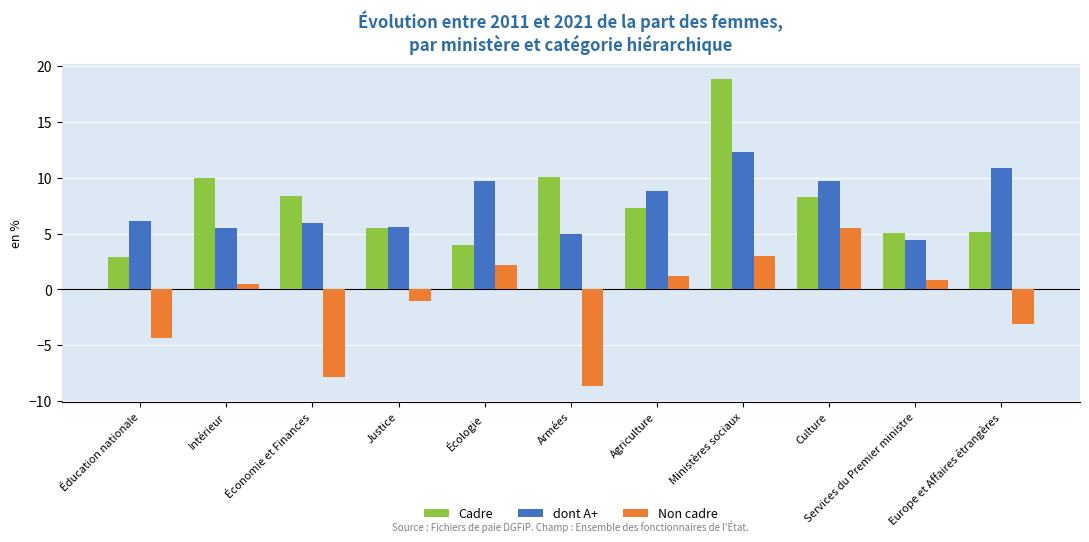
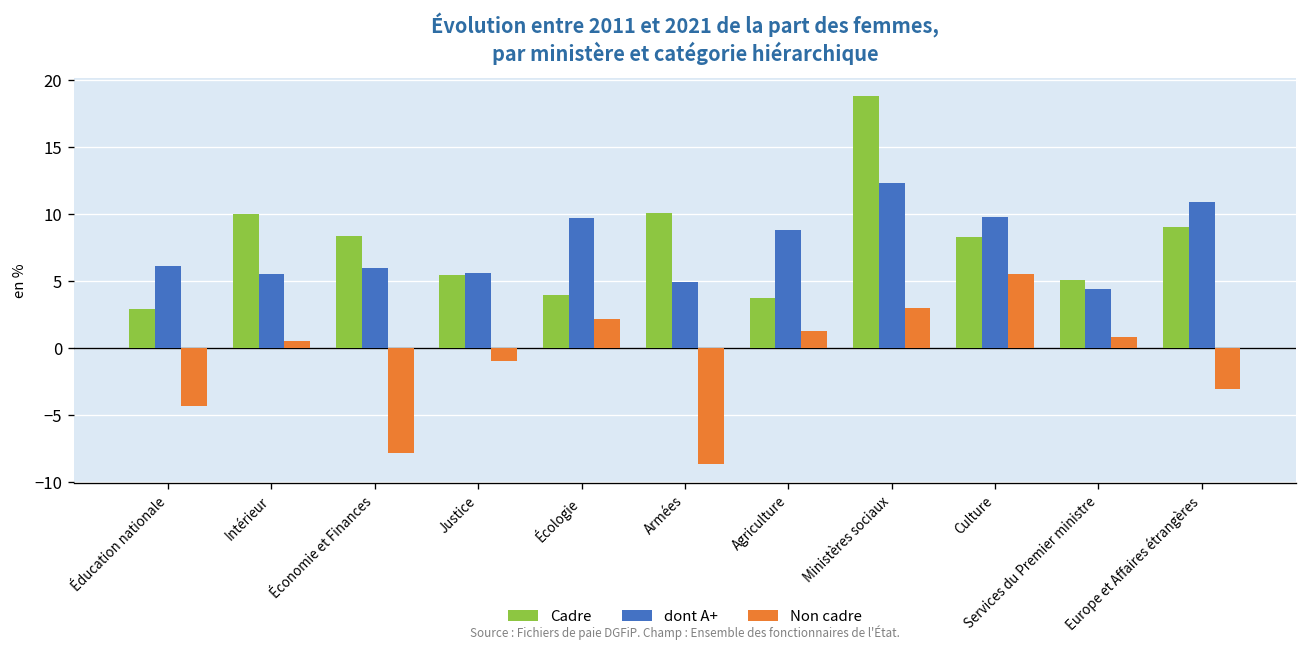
  {
    "Cadre": {
      "Éducation nationale": 2.9,
      "Intérieur": 10.0,
      "Économie et Finances": 8.3,
      "Justice": 5.5,
      "Écologie": 3.9,
      "Armées": 10.0,
-     "Agriculture": 7.3,
+     "Agriculture": 3.7,
      "Ministères sociaux": 18.8,
      "Culture": 8.3,
      "Services du Premier ministre": 5.1,
-     "Europe et Affaires étrangères": 5.1
+     "Europe et Affaires étrangères": 9.0
    },
    "dont A+": {
      "Éducation nationale": 6.1,
      "Intérieur": 5.5,
      "Économie et Finances": 6.0,
      "Justice": 5.6,
      "Écologie": 9.7,
      "Armées": 4.9,
      "Agriculture": 8.8,
      "Ministères sociaux": 12.3,
      "Culture": 9.7,
      "Services du Premier ministre": 4.4,
      "Europe et Affaires étrangères": 10.9
    },
    "Non cadre": {
      "Éducation nationale": -4.3,
      "Intérieur": 0.5,
      "Économie et Finances": -7.9,
      "Justice": -1.0,
      "Écologie": 2.2,
      "Armées": -8.7,
      "Agriculture": 1.2,
      "Ministères sociaux": 3.0,
      "Culture": 5.5,
      "Services du Premier ministre": 0.8,
      "Europe et Affaires étrangères": -3.1
    }
  }
